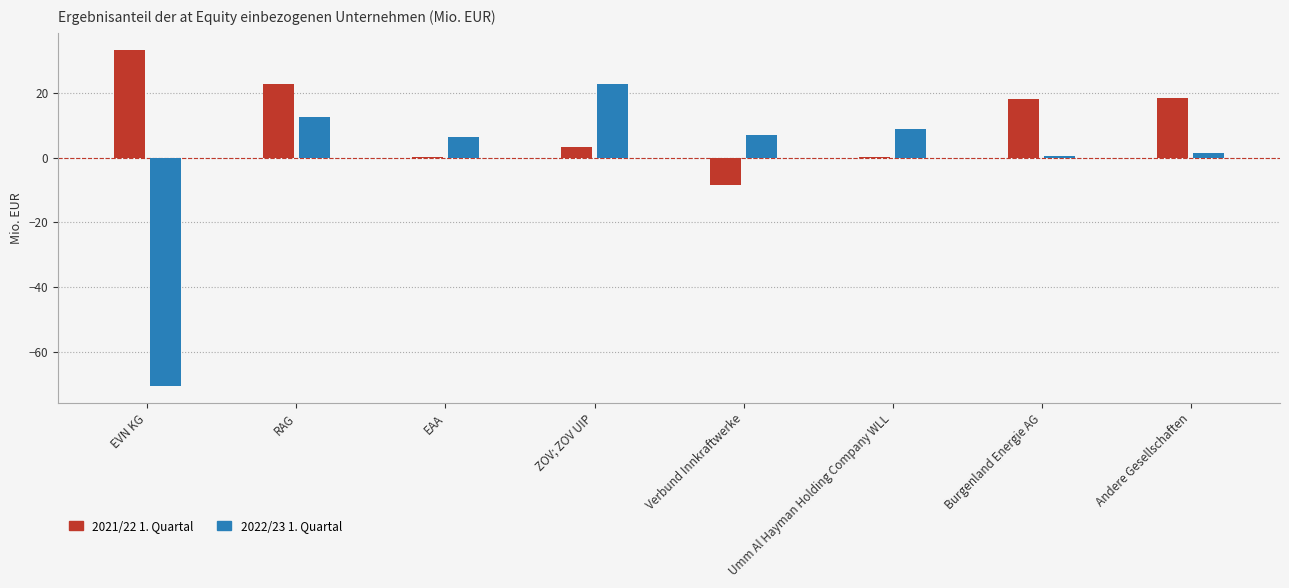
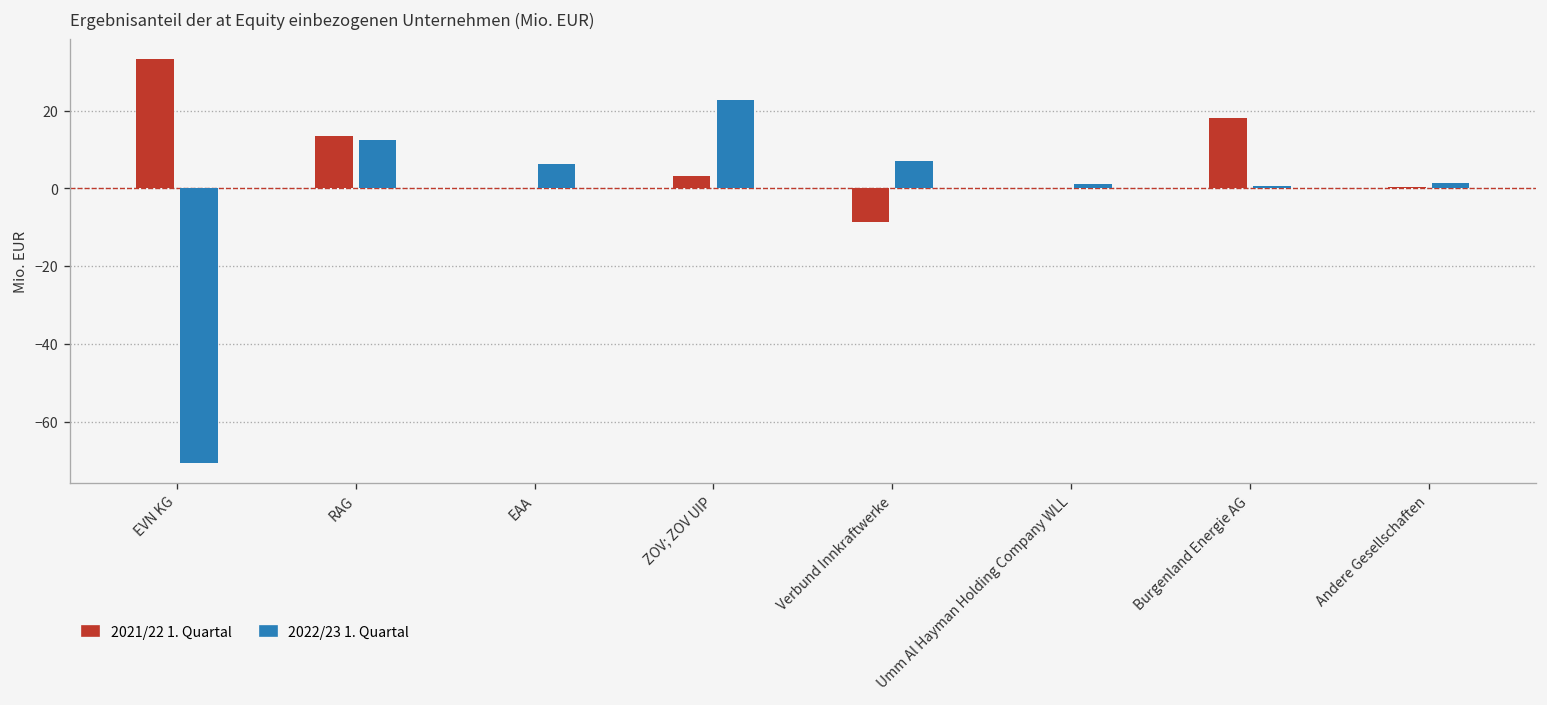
  {
    "2021/22 1. Quartal": {
      "EVN KG": 33,
-     "RAG": 23,
+     "RAG": 13,
      "ZOV; ZOV UIP": 3,
      "Verbund Innkraftwerke": -9,
      "Burgenland Energie AG": 18,
-     "Andere Gesellschaften": 18
+     "Andere Gesellschaften": 1
    },
    "2022/23 1. Quartal": {
      "EVN KG": -71,
      "RAG": 12,
      "EAA": 6,
      "ZOV; ZOV UIP": 23,
      "Verbund Innkraftwerke": 7,
-     "Umm Al Hayman Holding Company WLL": 9,
+     "Umm Al Hayman Holding Company WLL": 1,
      "Andere Gesellschaften": 1
    }
  }
